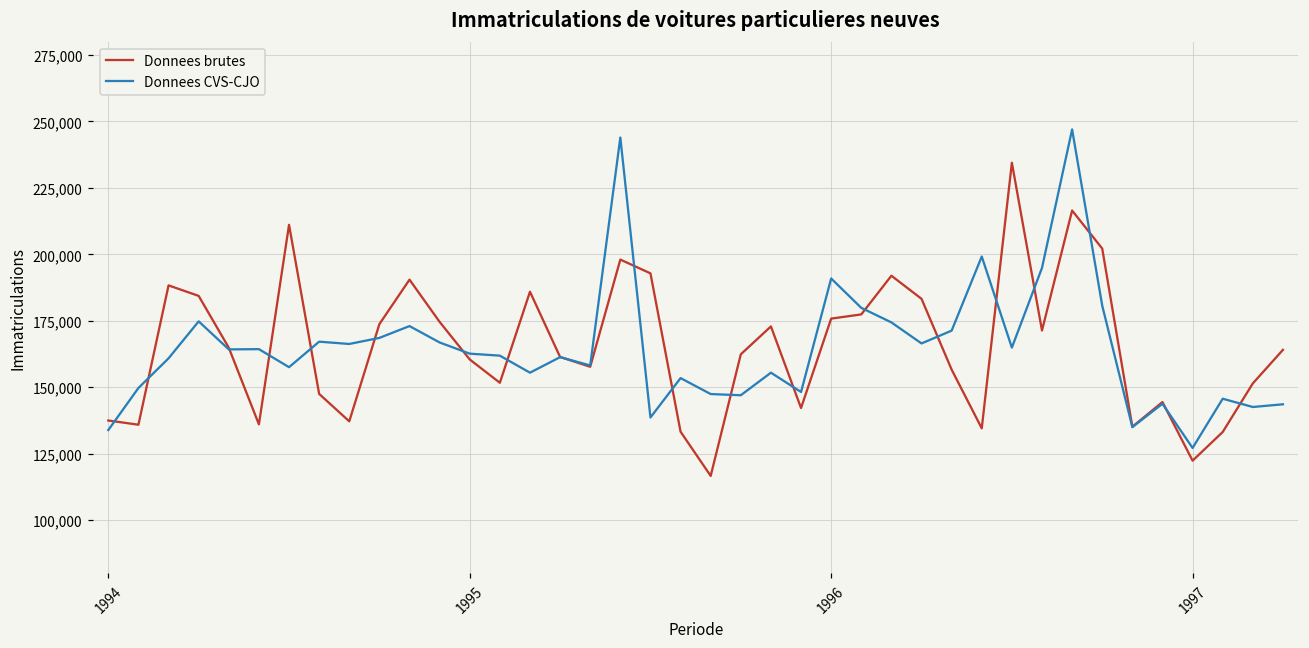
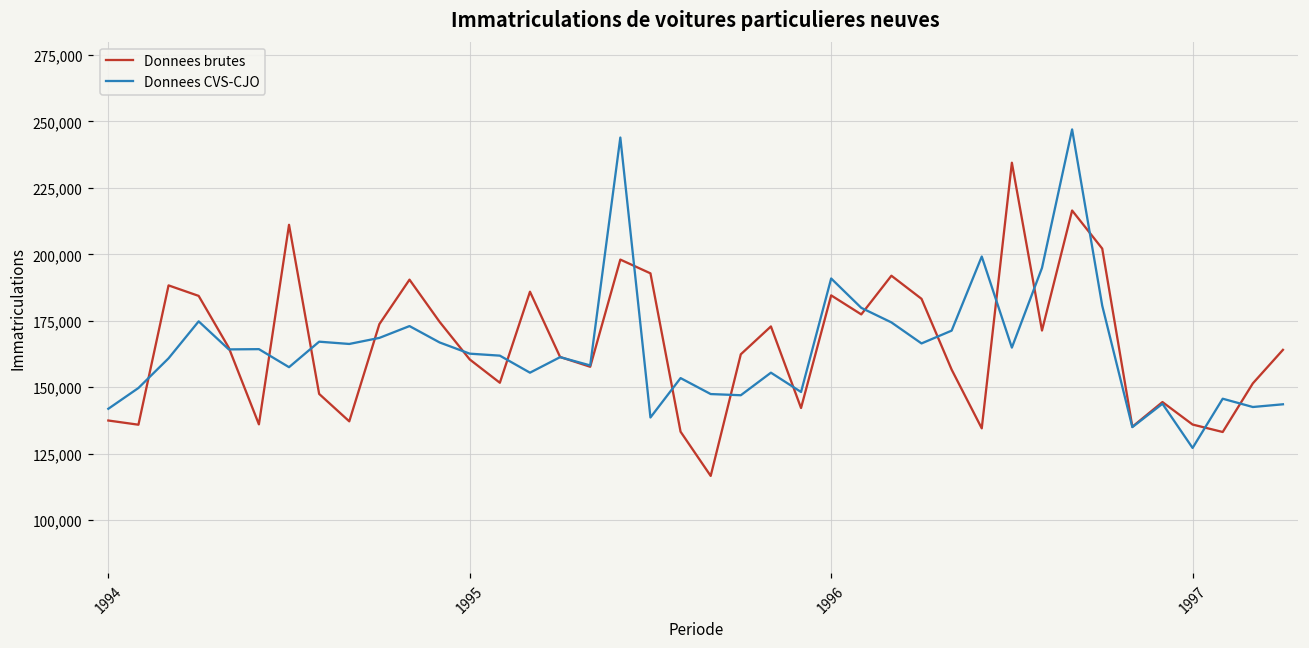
  {
    "Donnees brutes": {
      "1994": "137,000",
      "1995": "160,000",
-     "1996": "176,000",
-     "1997": "122,000"
+     "1996": "185,000",
+     "1997": "136,000"
    },
    "Donnees CVS-CJO": {
-     "1994": "134,000",
+     "1994": "142,000",
      "1995": "163,000",
      "1996": "191,000",
      "1997": "127,000"
    }
  }
